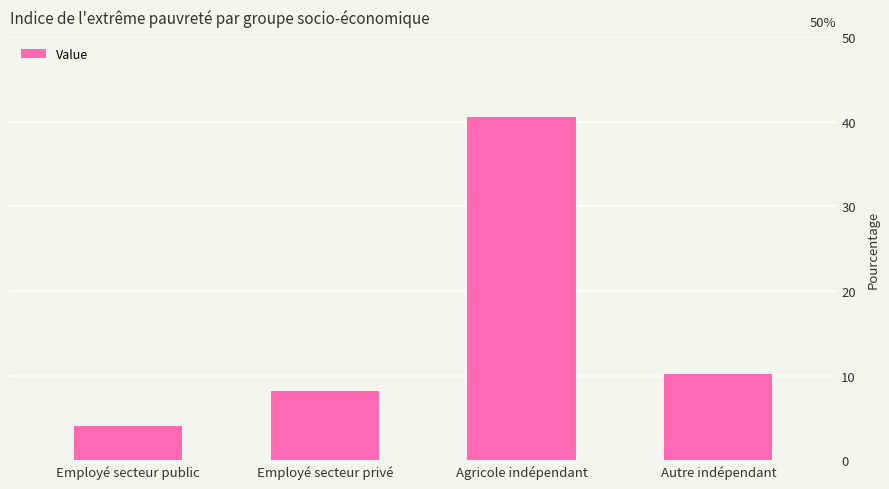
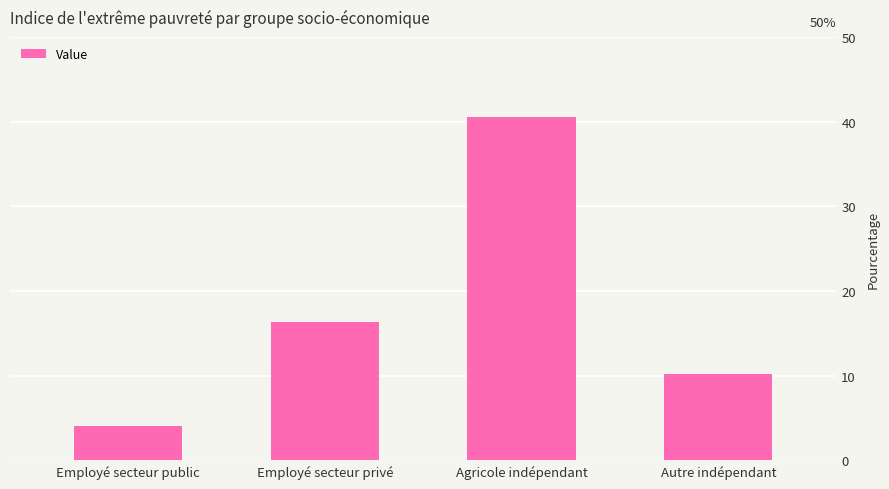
  {
    "Employé secteur public": 4,
-   "Employé secteur privé": 8,
+   "Employé secteur privé": 16,
    "Agricole indépendant": 41,
    "Autre indépendant": 10
  }
